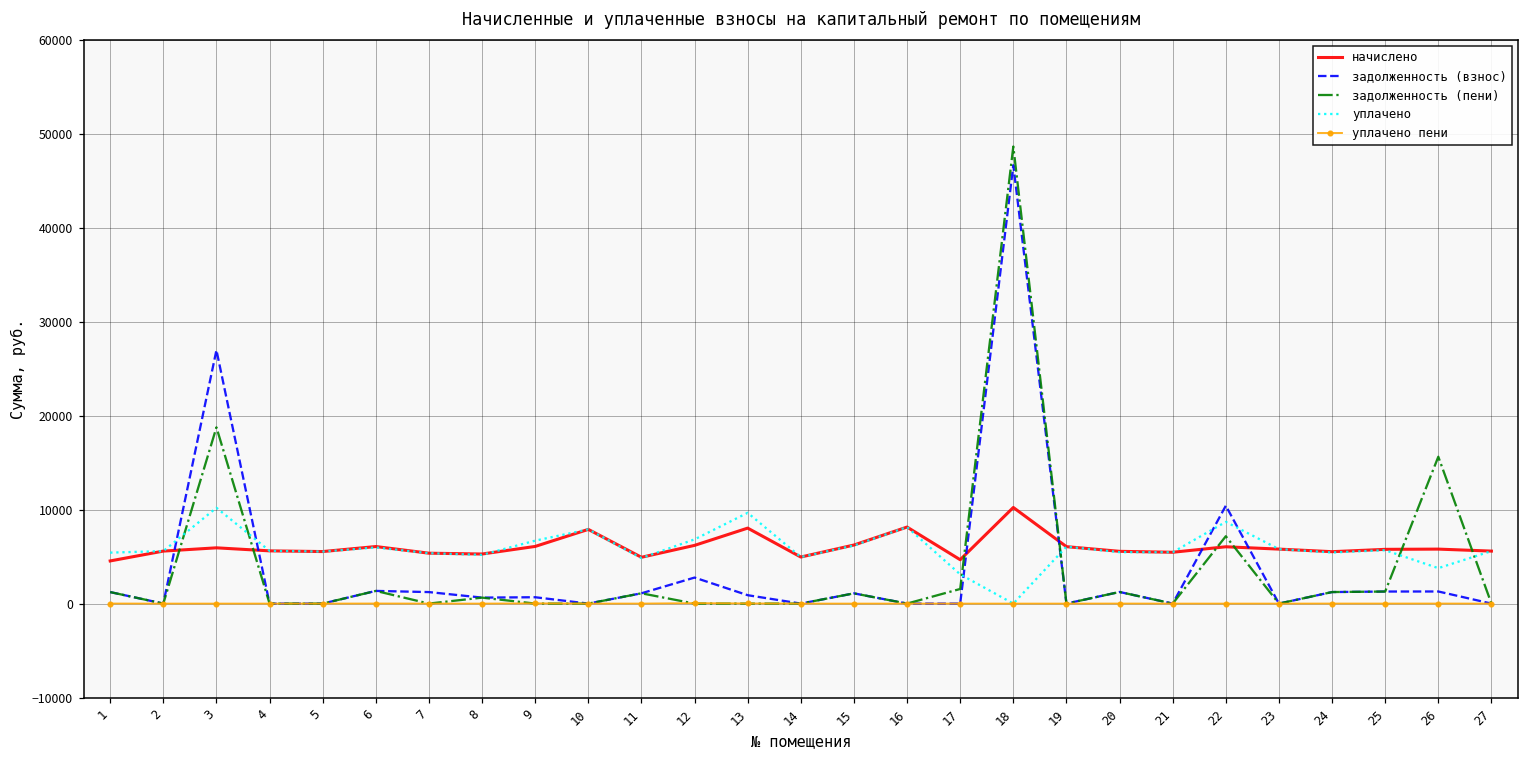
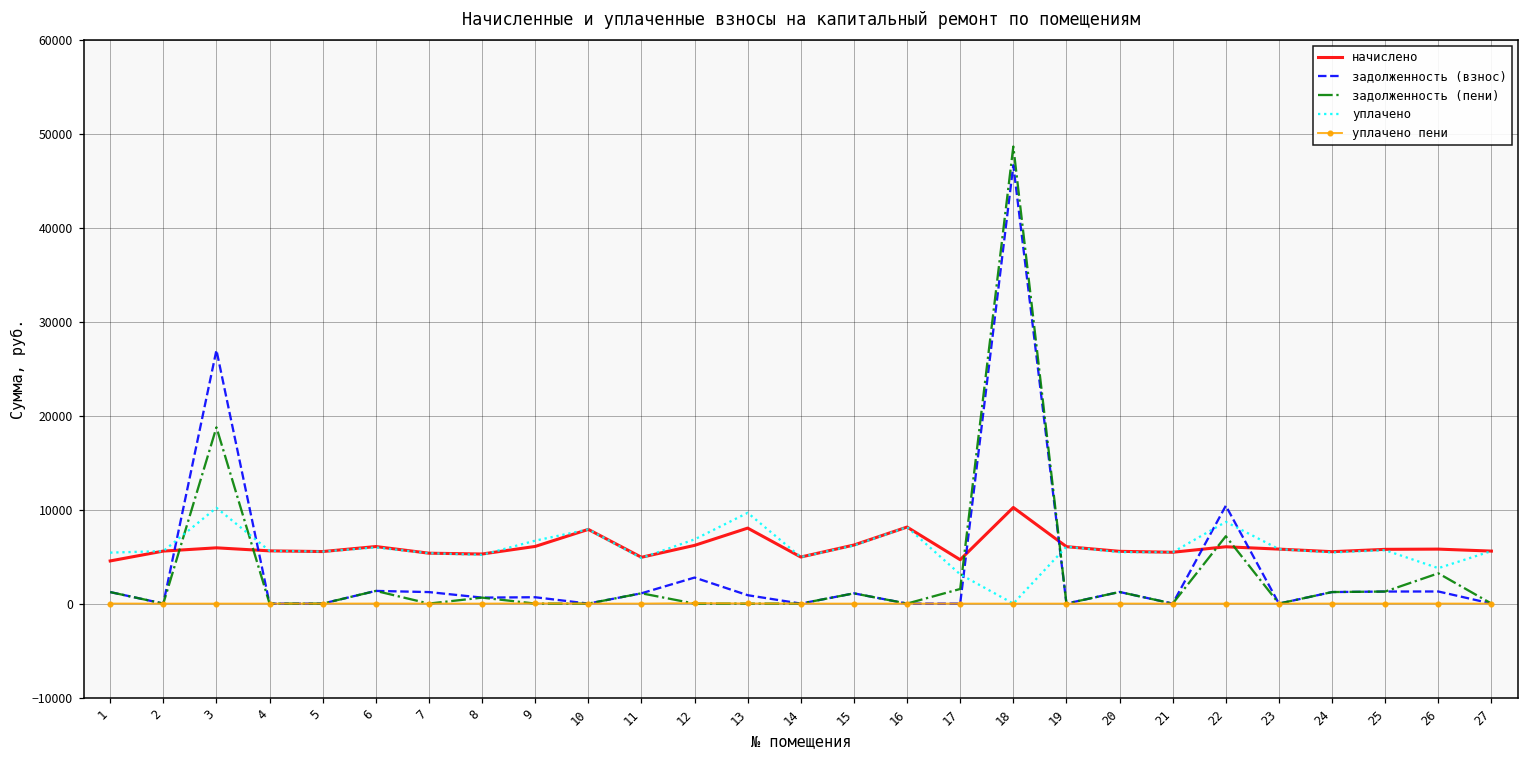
  {
    "начислено": {
      "1": 5000,
      "3": 6000,
      "9": 6000,
      "12": 6000,
      "13": 8000,
      "17": 5000,
      "18": 10000,
      "22": 6000,
      "26": 6000
    },
    "задолженность (взнос)": {
      "3": 27000,
      "7": 1000,
      "9": 1000,
      "12": 3000,
      "13": 1000,
      "18": 47000,
      "22": 10000,
      "26": 1000
    },
    "задолженность (пени)": {
      "3": 19000,
      "17": 2000,
      "18": 49000,
      "22": 7000,
-     "26": 16000
+     "26": 3000
    },
    "уплачено": {
      "1": 5000,
      "3": 10000,
      "9": 7000,
      "12": 7000,
      "13": 10000,
      "17": 3000,
      "22": 9000,
      "26": 4000
    },
    "уплачено пени": {
      "1": 0,
      "3": 0,
      "6": 0,
      "8": 0,
      "11": 0,
      "15": 0,
      "20": 0,
      "22": 0,
      "24": 0,
      "25": 0,
      "26": 0
    }
  }
